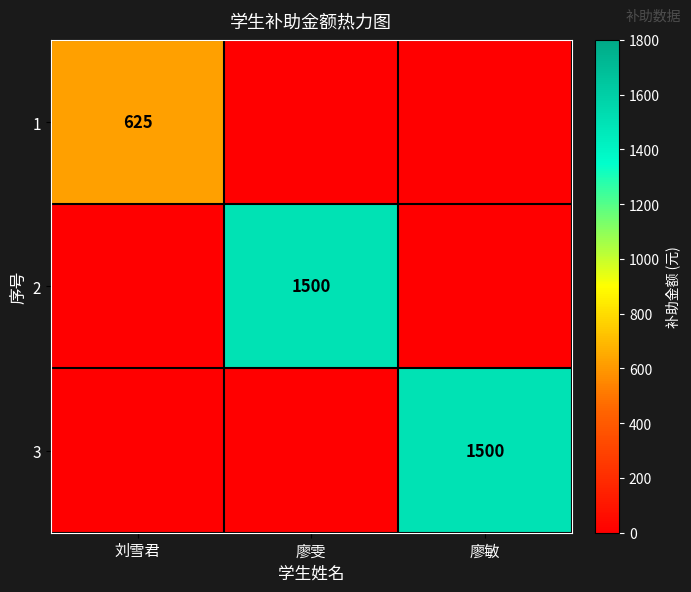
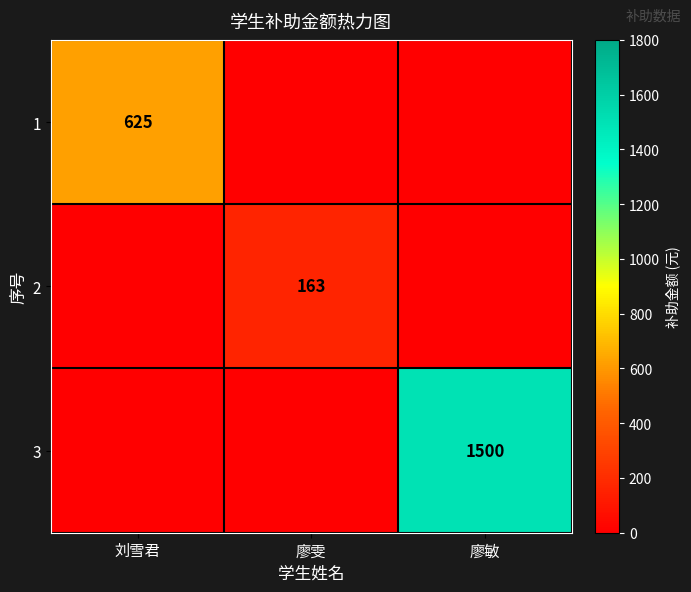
  {
    "1": {
      "刘雪君": 625
    },
    "2": {
-     "廖雯": 1500
+     "廖雯": 163
    },
    "3": {
      "廖敏": 1500
    }
  }
